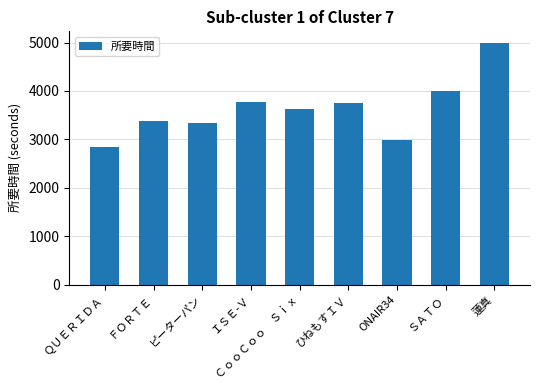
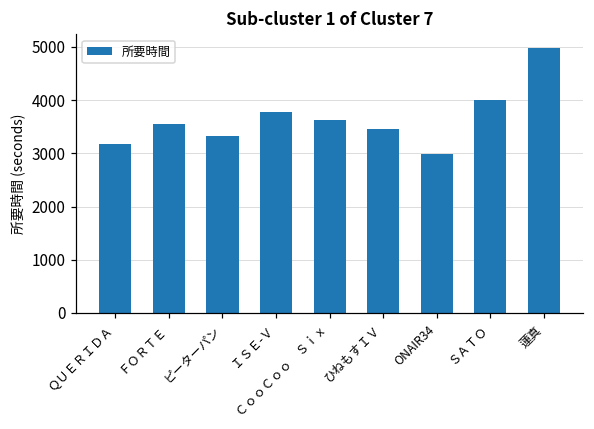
  {
-   "ＱＵＥＲＩＤＡ": 2800,
-   "ＦＯＲＴＥ": 3400,
+   "ＱＵＥＲＩＤＡ": 3200,
+   "ＦＯＲＴＥ": 3600,
    "ピーターパン": 3300,
    "ＩＳＥ-Ｖ": 3800,
    "ＣｏｏＣｏｏ Ｓｉｘ": 3600,
-   "ひねもすＩＶ": 3800,
+   "ひねもすＩＶ": 3500,
    "ONAIR34": 3000,
    "ＳＡＴＯ": 4000,
    "蓮真": 5000
  }
